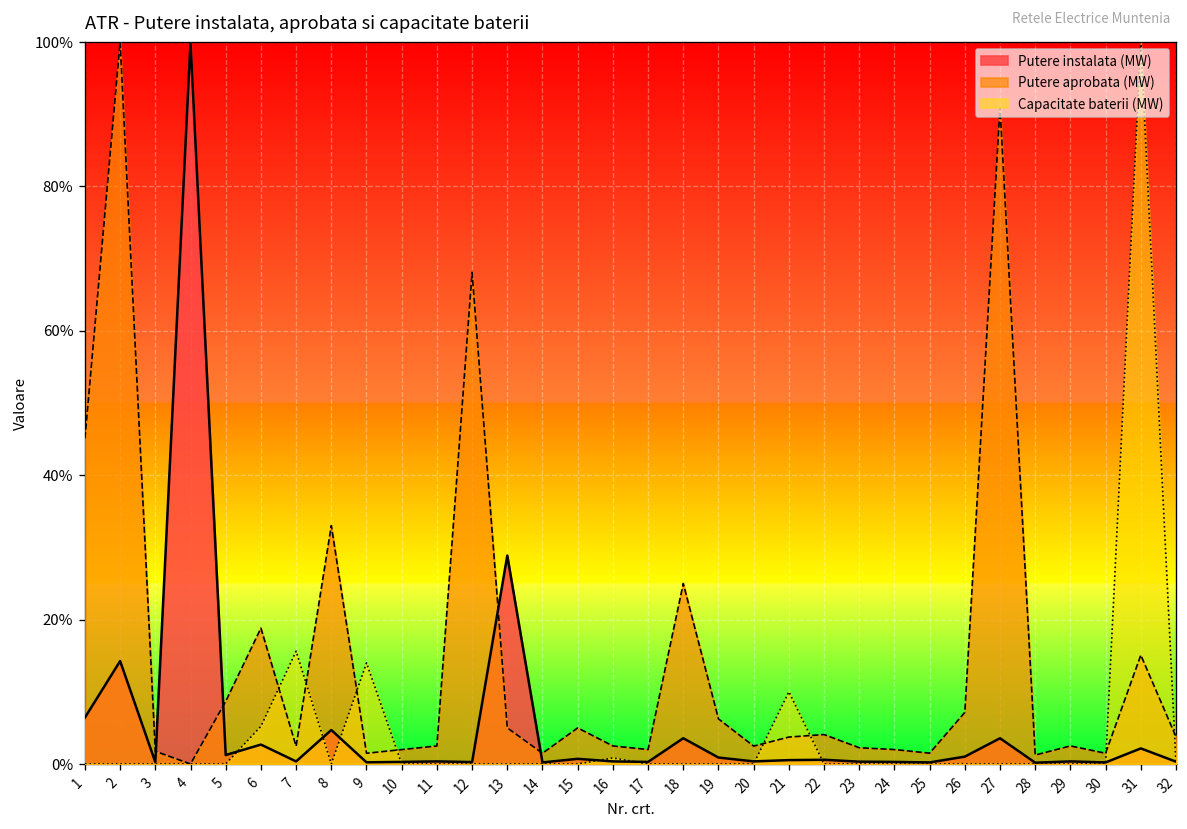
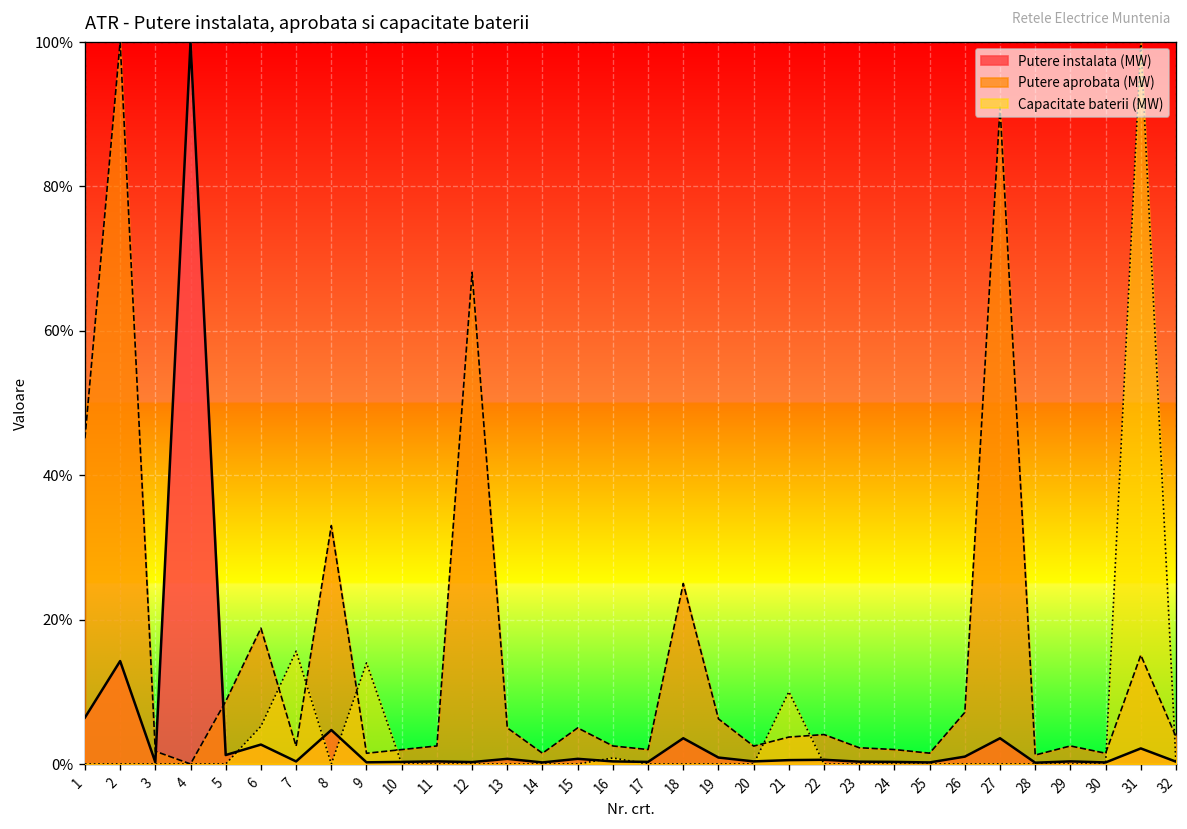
  {
    "Putere instalata (MW)": {
      "1": "6%",
      "2": "14%",
      "4": "100%",
      "5": "1%",
      "6": "3%",
      "7": "0%",
      "8": "5%",
      "9": "0%",
-     "13": "29%",
+     "13": "1%",
      "15": "1%",
      "16": "0%",
      "18": "4%",
      "19": "1%",
      "21": "1%",
      "22": "1%",
      "26": "1%",
      "27": "4%",
      "31": "2%"
    },
    "Putere aprobata (MW)": {
      "1": "45%",
      "2": "100%",
      "3": "2%",
      "5": "9%",
      "6": "19%",
      "7": "2%",
      "8": "33%",
      "9": "1%",
      "10": "2%",
      "11": "2%",
      "12": "68%",
      "13": "5%",
      "14": "1%",
      "15": "5%",
      "16": "2%",
      "17": "2%",
      "18": "25%",
      "19": "6%",
      "20": "2%",
      "21": "4%",
      "22": "4%",
      "23": "2%",
      "24": "2%",
      "25": "1%",
      "26": "7%",
      "28": "1%",
      "29": "2%",
      "30": "1%",
      "31": "15%",
      "32": "4%"
    },
    "Capacitate baterii (MW)": {
      "1": "0%",
      "2": "0%",
      "5": "0%",
      "6": "5%",
      "7": "16%",
      "8": "0%",
      "9": "14%",
      "13": "0%",
      "15": "0%",
      "16": "1%",
      "18": "0%",
      "19": "0%",
      "21": "10%",
      "22": "0%",
      "26": "0%",
      "27": "0%",
      "31": "100%"
    }
  }
